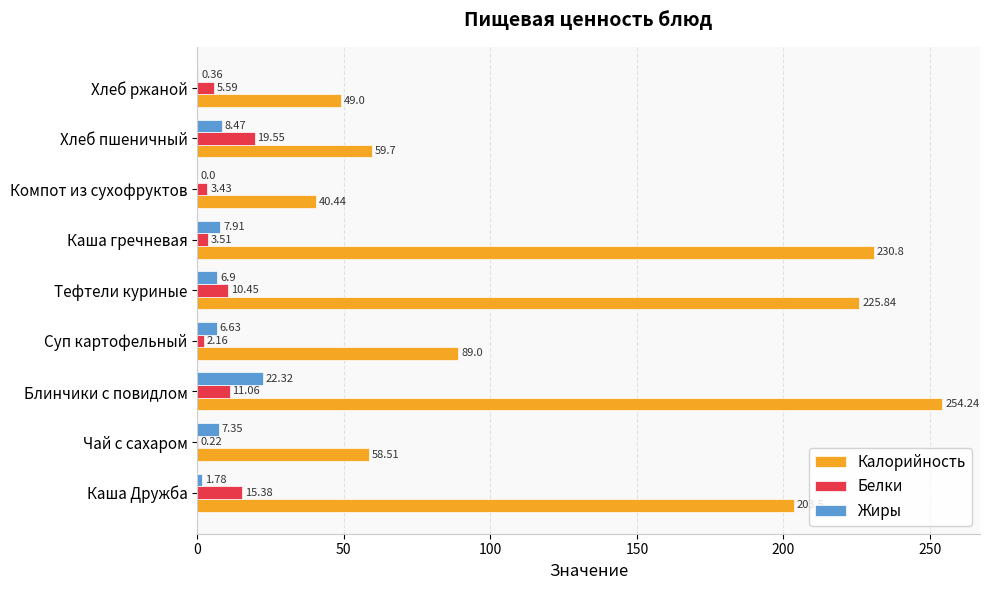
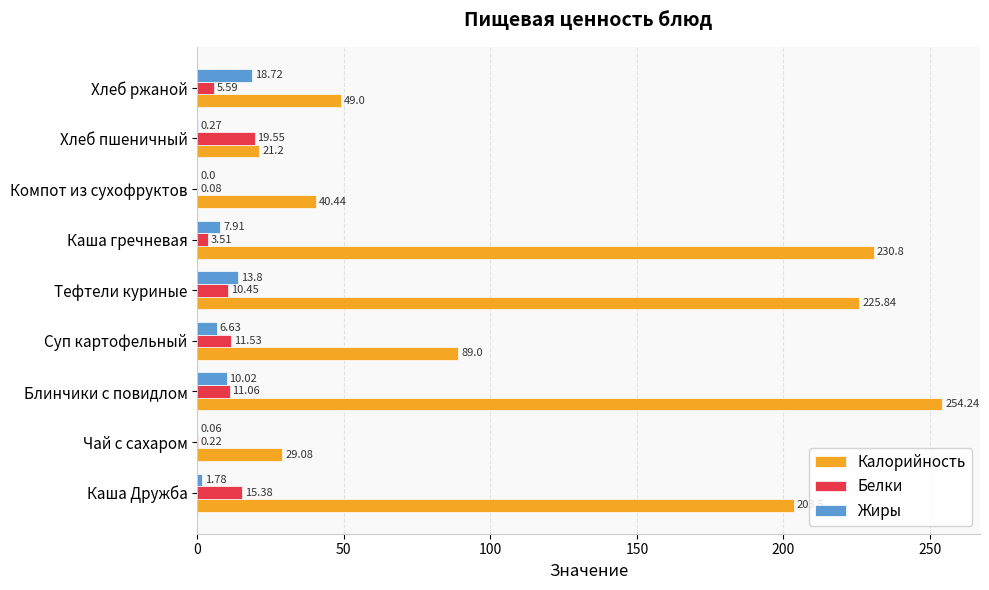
  {
    "Калорийность": {
      "Хлеб ржаной": 49.0,
-     "Хлеб пшеничный": 59.7,
+     "Хлеб пшеничный": 21.2,
      "Компот из сухофруктов": 40.44,
      "Каша гречневая": 230.8,
      "Тефтели куриные": 225.84,
      "Суп картофельный": 89.0,
      "Блинчики с повидлом": 254.24,
-     "Чай с сахаром": 58.51
+     "Чай с сахаром": 29.08
    },
    "Белки": {
      "Хлеб ржаной": 5.59,
      "Хлеб пшеничный": 19.55,
-     "Компот из сухофруктов": 3.43,
+     "Компот из сухофруктов": 0.08,
      "Каша гречневая": 3.51,
      "Тефтели куриные": 10.45,
-     "Суп картофельный": 2.16,
+     "Суп картофельный": 11.53,
      "Блинчики с повидлом": 11.06,
      "Чай с сахаром": 0.22,
      "Каша Дружба": 15.38
    },
    "Жиры": {
-     "Хлеб ржаной": 0.36,
-     "Хлеб пшеничный": 8.47,
+     "Хлеб ржаной": 18.72,
+     "Хлеб пшеничный": 0.27,
      "Компот из сухофруктов": 0.0,
      "Каша гречневая": 7.91,
-     "Тефтели куриные": 6.9,
+     "Тефтели куриные": 13.8,
      "Суп картофельный": 6.63,
-     "Блинчики с повидлом": 22.32,
-     "Чай с сахаром": 7.35,
+     "Блинчики с повидлом": 10.02,
+     "Чай с сахаром": 0.06,
      "Каша Дружба": 1.78
    }
  }
